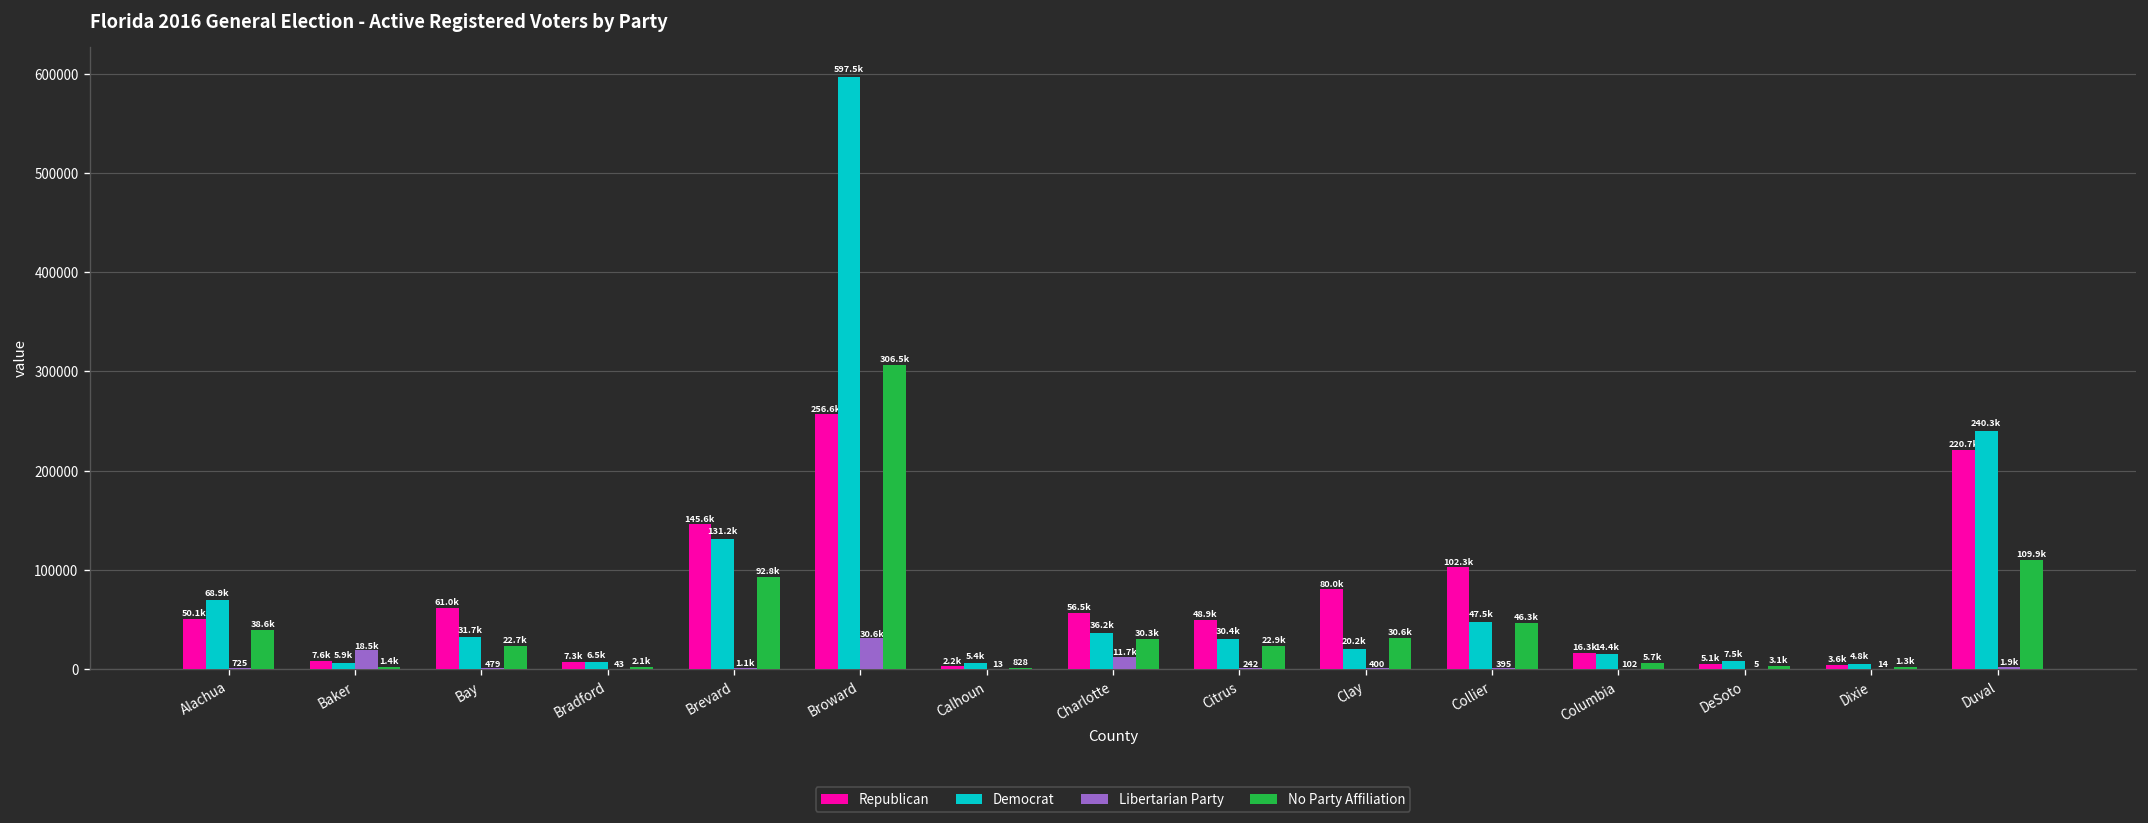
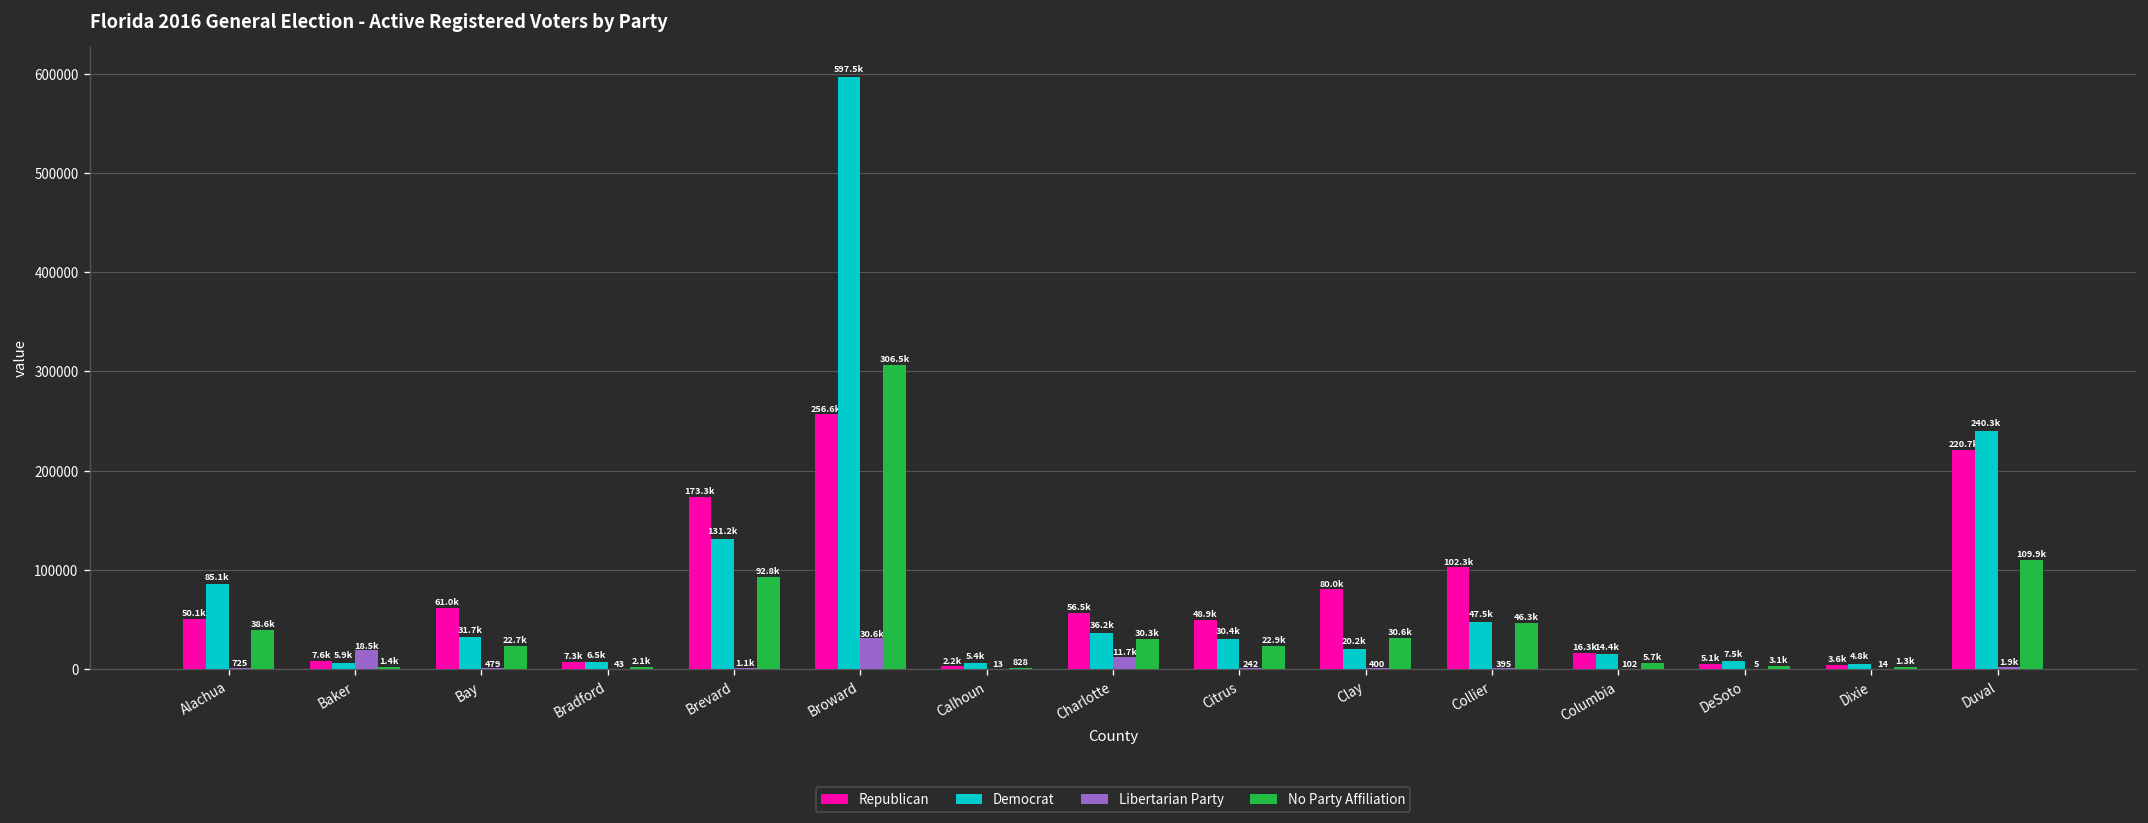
  {
    "Republican": {
      "Alachua": "50.1k",
      "Baker": "7.6k",
      "Bay": "61.0k",
      "Bradford": "7.3k",
-     "Brevard": "145.6k",
+     "Brevard": "173.3k",
      "Broward": "256.6k",
      "Calhoun": "2.2k",
      "Charlotte": "56.5k",
      "Citrus": "48.9k",
      "Clay": "80.0k",
      "Collier": "102.3k",
      "Columbia": "16.3k",
      "DeSoto": "5.1k",
      "Dixie": "3.6k",
      "Duval": "220.7k"
    },
    "Democrat": {
-     "Alachua": "68.9k",
+     "Alachua": "85.1k",
      "Baker": "5.9k",
      "Bay": "31.7k",
      "Bradford": "6.5k",
      "Brevard": "131.2k",
      "Broward": "597.5k",
      "Calhoun": "5.4k",
      "Charlotte": "36.2k",
      "Citrus": "30.4k",
      "Clay": "20.2k",
      "Collier": "47.5k",
      "Columbia": "14.4k",
      "DeSoto": "7.5k",
      "Dixie": "4.8k",
      "Duval": "240.3k"
    },
    "Libertarian Party": {
      "Alachua": "725",
      "Baker": "18.5k",
      "Bay": "479",
      "Bradford": "43",
      "Brevard": "1.1k",
      "Broward": "30.6k",
      "Calhoun": "13",
      "Charlotte": "11.7k",
      "Citrus": "242",
      "Clay": "400",
      "Collier": "395",
      "Columbia": "102",
      "DeSoto": "5",
      "Dixie": "14",
      "Duval": "1.9k"
    },
    "No Party Affiliation": {
      "Alachua": "38.6k",
      "Baker": "1.4k",
      "Bay": "22.7k",
      "Bradford": "2.1k",
      "Brevard": "92.8k",
      "Broward": "306.5k",
      "Calhoun": "828",
      "Charlotte": "30.3k",
      "Citrus": "22.9k",
      "Clay": "30.6k",
      "Collier": "46.3k",
      "Columbia": "5.7k",
      "DeSoto": "3.1k",
      "Dixie": "1.3k",
      "Duval": "109.9k"
    }
  }
